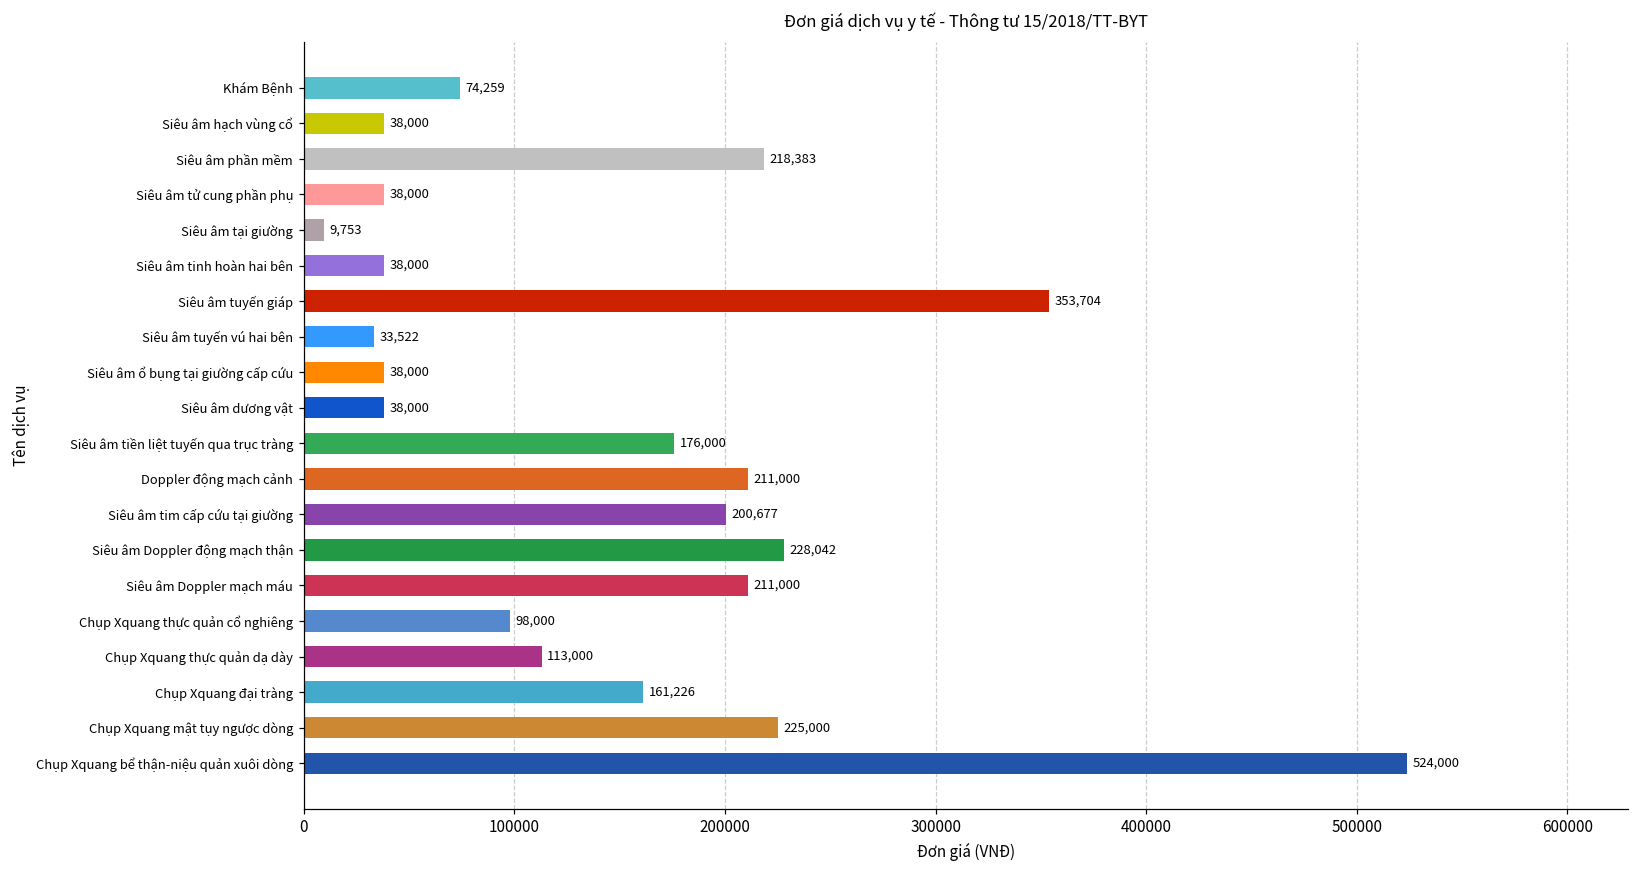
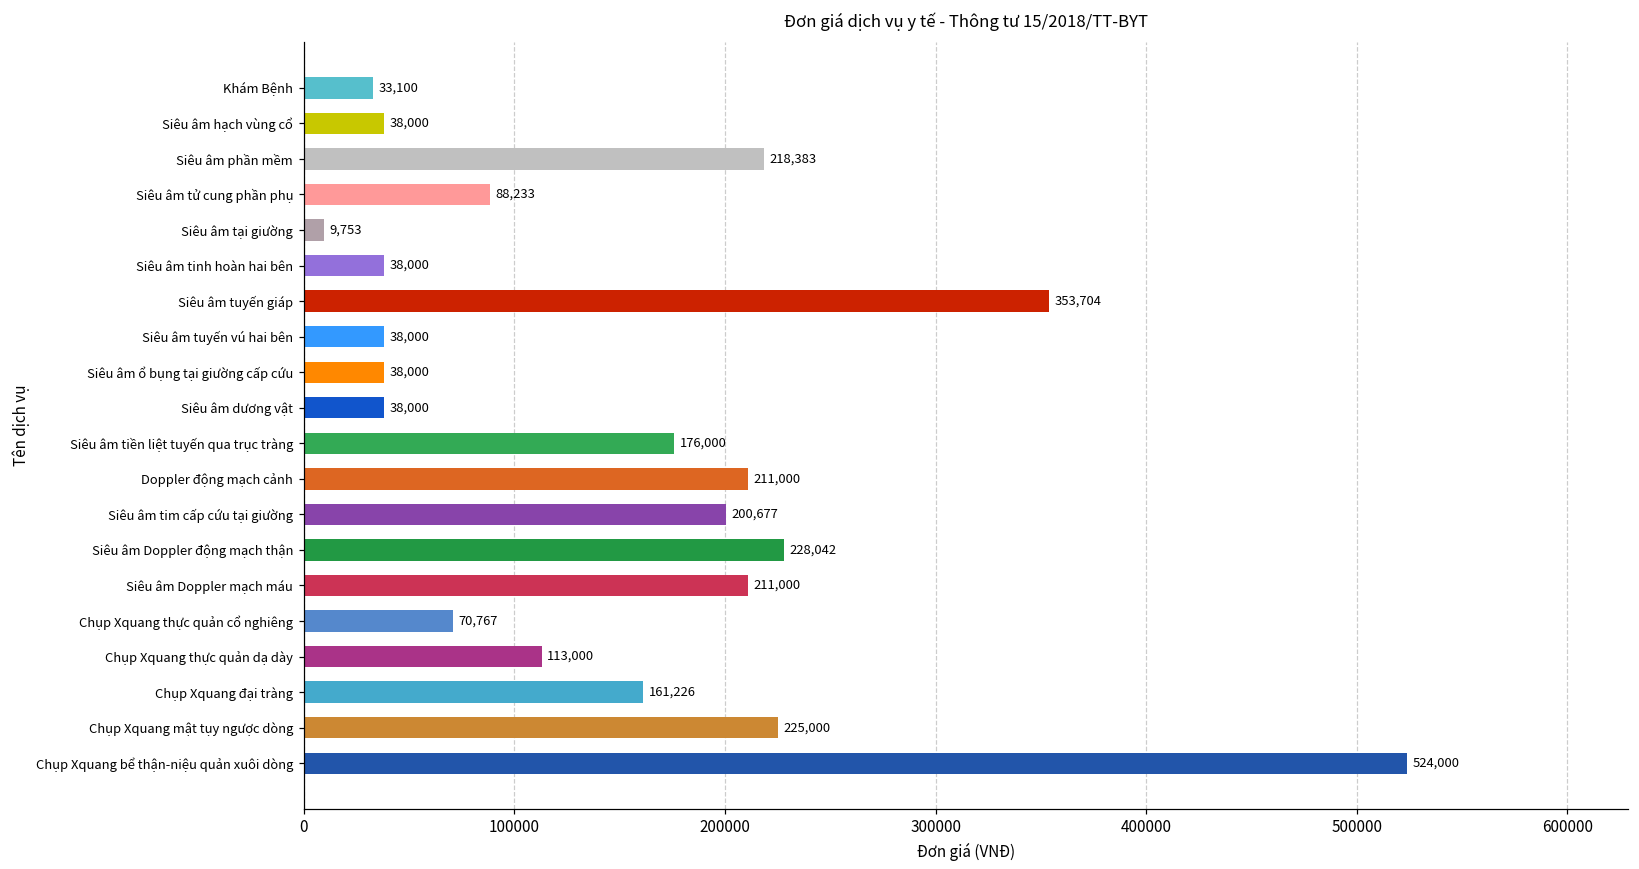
  {
-   "Khám Bệnh": "74,259",
+   "Khám Bệnh": "33,100",
    "Siêu âm hạch vùng cổ": "38,000",
    "Siêu âm phần mềm": "218,383",
-   "Siêu âm tử cung phần phụ": "38,000",
+   "Siêu âm tử cung phần phụ": "88,233",
    "Siêu âm tại giường": "9,753",
    "Siêu âm tinh hoàn hai bên": "38,000",
    "Siêu âm tuyến giáp": "353,704",
-   "Siêu âm tuyến vú hai bên": "33,522",
+   "Siêu âm tuyến vú hai bên": "38,000",
    "Siêu âm ổ bụng tại giường cấp cứu": "38,000",
    "Siêu âm dương vật": "38,000",
    "Siêu âm tiền liệt tuyến qua trục tràng": "176,000",
    "Doppler động mạch cảnh": "211,000",
    "Siêu âm tim cấp cứu tại giường": "200,677",
    "Siêu âm Doppler động mạch thận": "228,042",
    "Siêu âm Doppler mạch máu": "211,000",
-   "Chụp Xquang thực quản cổ nghiêng": "98,000",
+   "Chụp Xquang thực quản cổ nghiêng": "70,767",
    "Chụp Xquang thực quản dạ dày": "113,000",
    "Chụp Xquang đại tràng": "161,226",
    "Chụp Xquang mật tụy ngược dòng": "225,000",
    "Chụp Xquang bể thận-niệu quản xuôi dòng": "524,000"
  }
